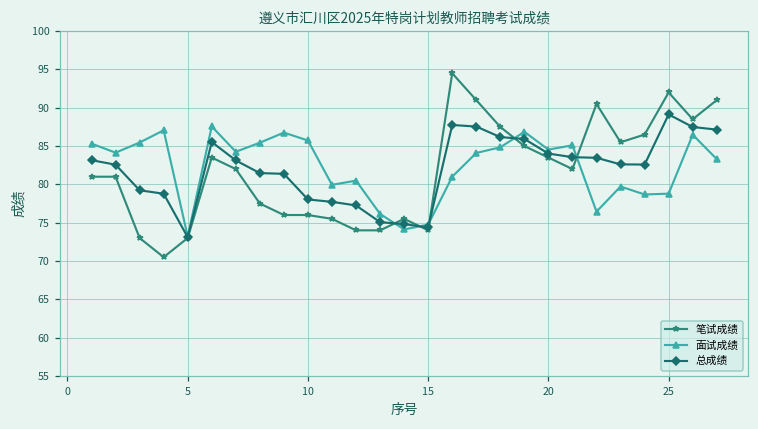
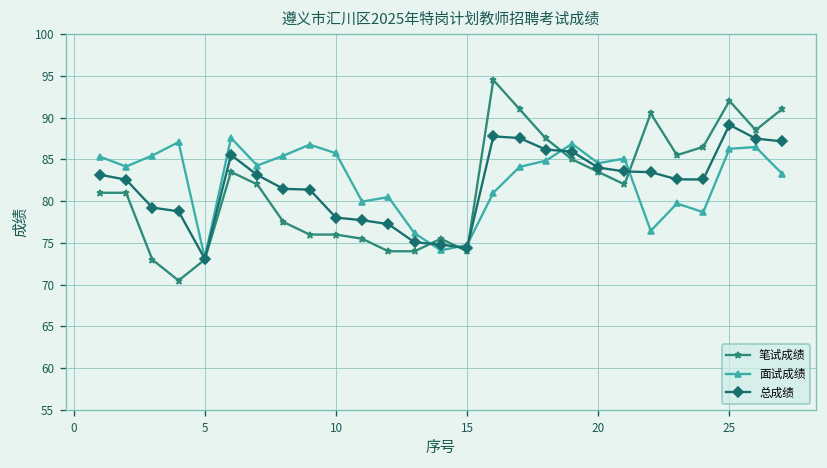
  {
    "面试成绩": {
      "10": 86,
      "15": 75,
      "20": 85,
-     "25": 79
+     "25": 86
    }
  }
